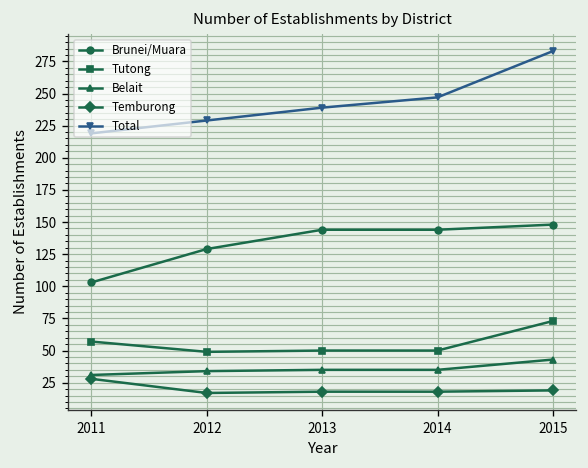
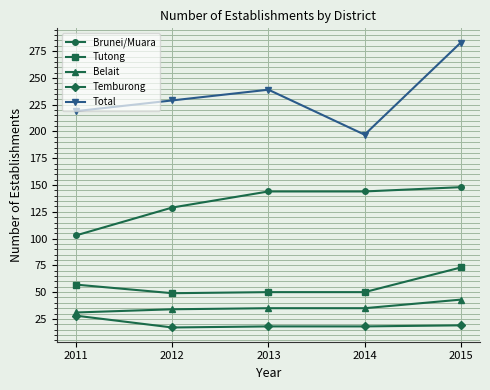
  {
    "Total": {
      "2011": 219,
      "2012": 229,
      "2013": 239,
-     "2014": 247,
+     "2014": 197,
      "2015": 283
    }
  }
